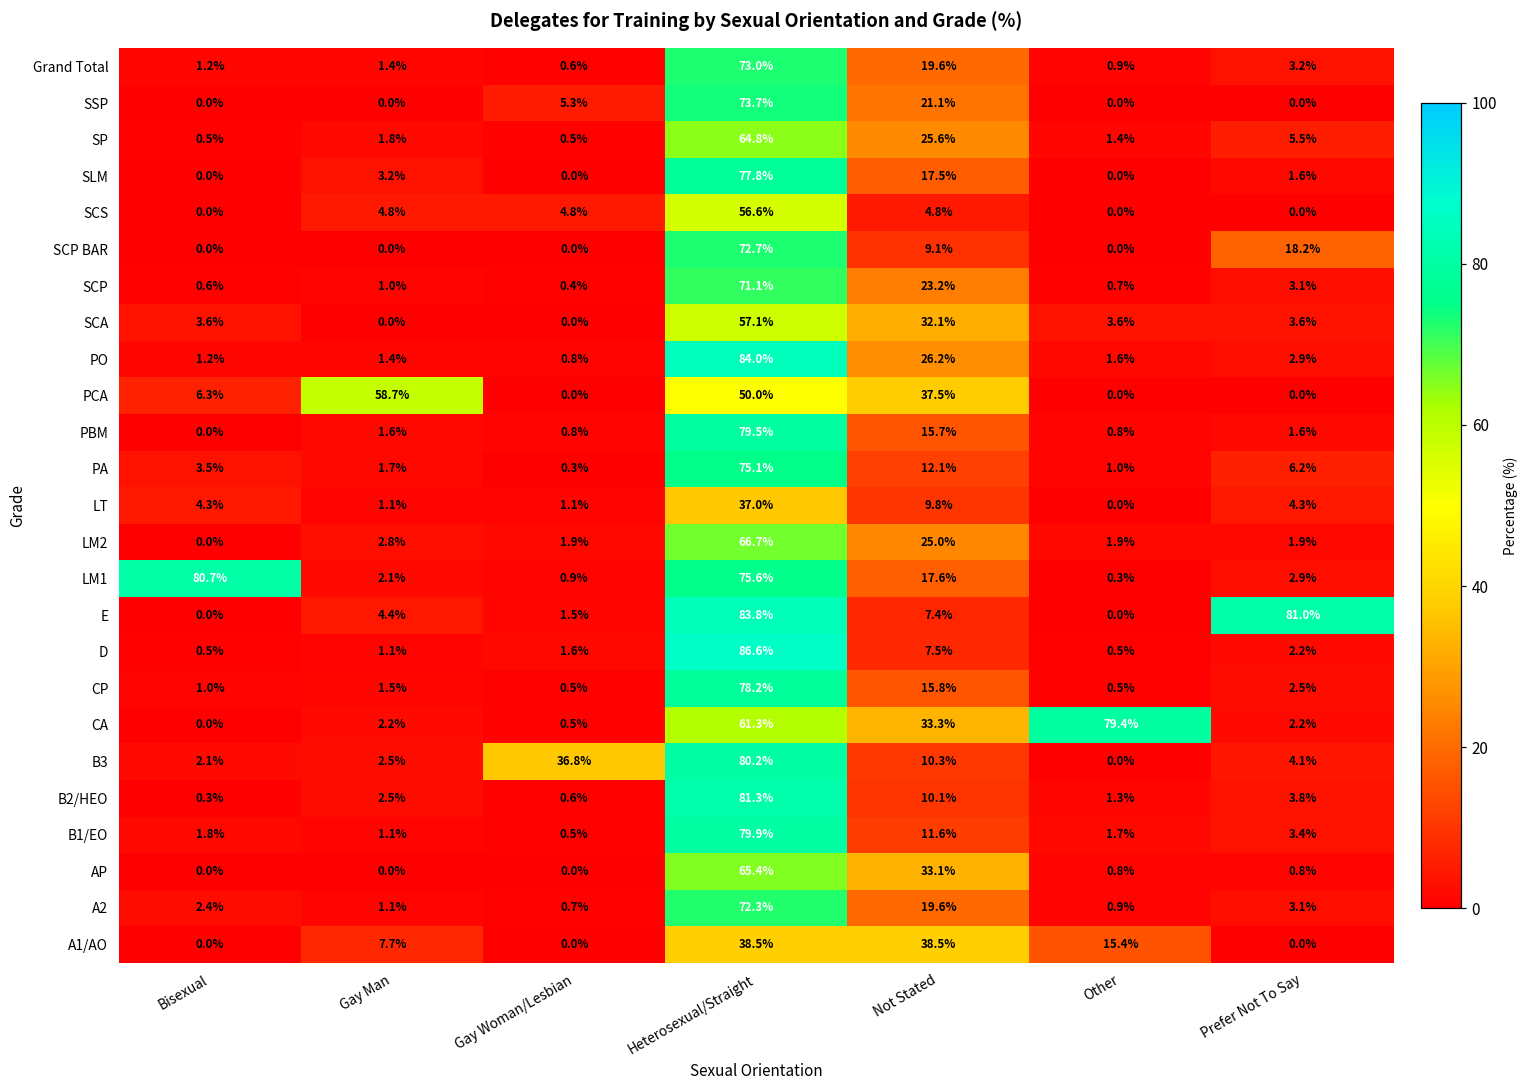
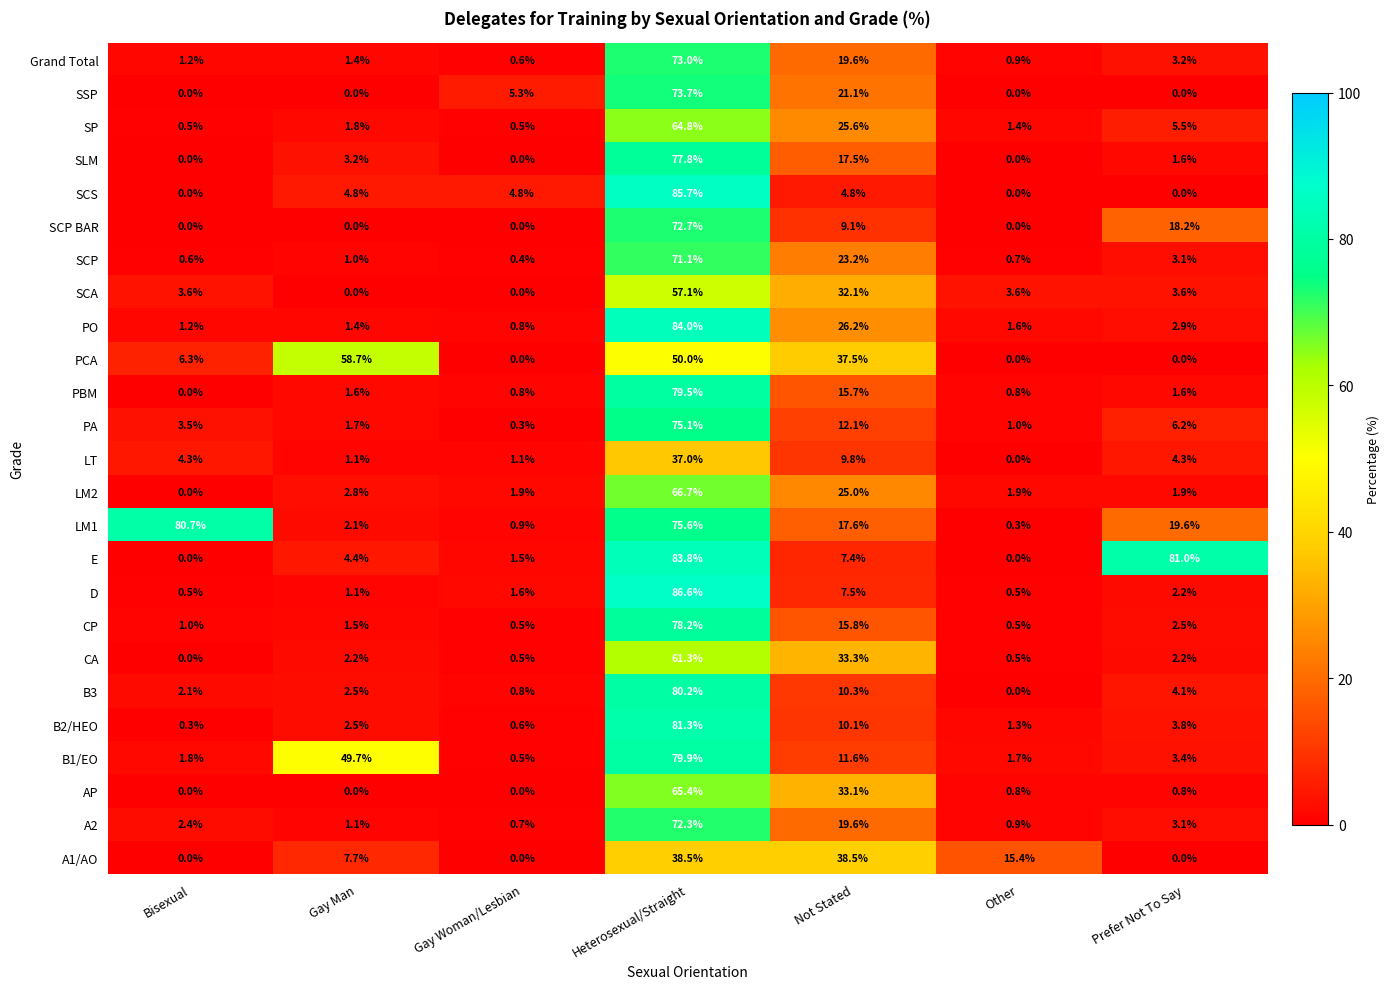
  {
    "Grand Total": {
      "Bisexual": "1.2%",
      "Gay Man": "1.4%",
      "Gay Woman/Lesbian": "0.6%",
      "Heterosexual/Straight": "73.0%",
      "Not Stated": "19.6%",
      "Other": "0.9%",
      "Prefer Not To Say": "3.2%"
    },
    "SSP": {
      "Bisexual": "0.0%",
      "Gay Man": "0.0%",
      "Gay Woman/Lesbian": "5.3%",
      "Heterosexual/Straight": "73.7%",
      "Not Stated": "21.1%",
      "Other": "0.0%",
      "Prefer Not To Say": "0.0%"
    },
    "SP": {
      "Bisexual": "0.5%",
      "Gay Man": "1.8%",
      "Gay Woman/Lesbian": "0.5%",
      "Heterosexual/Straight": "64.8%",
      "Not Stated": "25.6%",
      "Other": "1.4%",
      "Prefer Not To Say": "5.5%"
    },
    "SLM": {
      "Bisexual": "0.0%",
      "Gay Man": "3.2%",
      "Gay Woman/Lesbian": "0.0%",
      "Heterosexual/Straight": "77.8%",
      "Not Stated": "17.5%",
      "Other": "0.0%",
      "Prefer Not To Say": "1.6%"
    },
    "SCS": {
      "Bisexual": "0.0%",
      "Gay Man": "4.8%",
      "Gay Woman/Lesbian": "4.8%",
-     "Heterosexual/Straight": "56.6%",
+     "Heterosexual/Straight": "85.7%",
      "Not Stated": "4.8%",
      "Other": "0.0%",
      "Prefer Not To Say": "0.0%"
    },
    "SCP BAR": {
      "Bisexual": "0.0%",
      "Gay Man": "0.0%",
      "Gay Woman/Lesbian": "0.0%",
      "Heterosexual/Straight": "72.7%",
      "Not Stated": "9.1%",
      "Other": "0.0%",
      "Prefer Not To Say": "18.2%"
    },
    "SCP": {
      "Bisexual": "0.6%",
      "Gay Man": "1.0%",
      "Gay Woman/Lesbian": "0.4%",
      "Heterosexual/Straight": "71.1%",
      "Not Stated": "23.2%",
      "Other": "0.7%",
      "Prefer Not To Say": "3.1%"
    },
    "SCA": {
      "Bisexual": "3.6%",
      "Gay Man": "0.0%",
      "Gay Woman/Lesbian": "0.0%",
      "Heterosexual/Straight": "57.1%",
      "Not Stated": "32.1%",
      "Other": "3.6%",
      "Prefer Not To Say": "3.6%"
    },
    "PO": {
      "Bisexual": "1.2%",
      "Gay Man": "1.4%",
      "Gay Woman/Lesbian": "0.8%",
      "Heterosexual/Straight": "84.0%",
      "Not Stated": "26.2%",
      "Other": "1.6%",
      "Prefer Not To Say": "2.9%"
    },
    "PCA": {
      "Bisexual": "6.3%",
      "Gay Man": "58.7%",
      "Gay Woman/Lesbian": "0.0%",
      "Heterosexual/Straight": "50.0%",
      "Not Stated": "37.5%",
      "Other": "0.0%",
      "Prefer Not To Say": "0.0%"
    },
    "PBM": {
      "Bisexual": "0.0%",
      "Gay Man": "1.6%",
      "Gay Woman/Lesbian": "0.8%",
      "Heterosexual/Straight": "79.5%",
      "Not Stated": "15.7%",
      "Other": "0.8%",
      "Prefer Not To Say": "1.6%"
    },
    "PA": {
      "Bisexual": "3.5%",
      "Gay Man": "1.7%",
      "Gay Woman/Lesbian": "0.3%",
      "Heterosexual/Straight": "75.1%",
      "Not Stated": "12.1%",
      "Other": "1.0%",
      "Prefer Not To Say": "6.2%"
    },
    "LT": {
      "Bisexual": "4.3%",
      "Gay Man": "1.1%",
      "Gay Woman/Lesbian": "1.1%",
      "Heterosexual/Straight": "37.0%",
      "Not Stated": "9.8%",
      "Other": "0.0%",
      "Prefer Not To Say": "4.3%"
    },
    "LM2": {
      "Bisexual": "0.0%",
      "Gay Man": "2.8%",
      "Gay Woman/Lesbian": "1.9%",
      "Heterosexual/Straight": "66.7%",
      "Not Stated": "25.0%",
      "Other": "1.9%",
      "Prefer Not To Say": "1.9%"
    },
    "LM1": {
      "Bisexual": "80.7%",
      "Gay Man": "2.1%",
      "Gay Woman/Lesbian": "0.9%",
      "Heterosexual/Straight": "75.6%",
      "Not Stated": "17.6%",
      "Other": "0.3%",
-     "Prefer Not To Say": "2.9%"
+     "Prefer Not To Say": "19.6%"
    },
    "E": {
      "Bisexual": "0.0%",
      "Gay Man": "4.4%",
      "Gay Woman/Lesbian": "1.5%",
      "Heterosexual/Straight": "83.8%",
      "Not Stated": "7.4%",
      "Other": "0.0%",
      "Prefer Not To Say": "81.0%"
    },
    "D": {
      "Bisexual": "0.5%",
      "Gay Man": "1.1%",
      "Gay Woman/Lesbian": "1.6%",
      "Heterosexual/Straight": "86.6%",
      "Not Stated": "7.5%",
      "Other": "0.5%",
      "Prefer Not To Say": "2.2%"
    },
    "CP": {
      "Bisexual": "1.0%",
      "Gay Man": "1.5%",
      "Gay Woman/Lesbian": "0.5%",
      "Heterosexual/Straight": "78.2%",
      "Not Stated": "15.8%",
      "Other": "0.5%",
      "Prefer Not To Say": "2.5%"
    },
    "CA": {
      "Bisexual": "0.0%",
      "Gay Man": "2.2%",
      "Gay Woman/Lesbian": "0.5%",
      "Heterosexual/Straight": "61.3%",
      "Not Stated": "33.3%",
-     "Other": "79.4%",
+     "Other": "0.5%",
      "Prefer Not To Say": "2.2%"
    },
    "B3": {
      "Bisexual": "2.1%",
      "Gay Man": "2.5%",
-     "Gay Woman/Lesbian": "36.8%",
+     "Gay Woman/Lesbian": "0.8%",
      "Heterosexual/Straight": "80.2%",
      "Not Stated": "10.3%",
      "Other": "0.0%",
      "Prefer Not To Say": "4.1%"
    },
    "B2/HEO": {
      "Bisexual": "0.3%",
      "Gay Man": "2.5%",
      "Gay Woman/Lesbian": "0.6%",
      "Heterosexual/Straight": "81.3%",
      "Not Stated": "10.1%",
      "Other": "1.3%",
      "Prefer Not To Say": "3.8%"
    },
    "B1/EO": {
      "Bisexual": "1.8%",
-     "Gay Man": "1.1%",
+     "Gay Man": "49.7%",
      "Gay Woman/Lesbian": "0.5%",
      "Heterosexual/Straight": "79.9%",
      "Not Stated": "11.6%",
      "Other": "1.7%",
      "Prefer Not To Say": "3.4%"
    },
    "AP": {
      "Bisexual": "0.0%",
      "Gay Man": "0.0%",
      "Gay Woman/Lesbian": "0.0%",
      "Heterosexual/Straight": "65.4%",
      "Not Stated": "33.1%",
      "Other": "0.8%",
      "Prefer Not To Say": "0.8%"
    },
    "A2": {
      "Bisexual": "2.4%",
      "Gay Man": "1.1%",
      "Gay Woman/Lesbian": "0.7%",
      "Heterosexual/Straight": "72.3%",
      "Not Stated": "19.6%",
      "Other": "0.9%",
      "Prefer Not To Say": "3.1%"
    },
    "A1/AO": {
      "Bisexual": "0.0%",
      "Gay Man": "7.7%",
      "Gay Woman/Lesbian": "0.0%",
      "Heterosexual/Straight": "38.5%",
      "Not Stated": "38.5%",
      "Other": "15.4%",
      "Prefer Not To Say": "0.0%"
    }
  }
